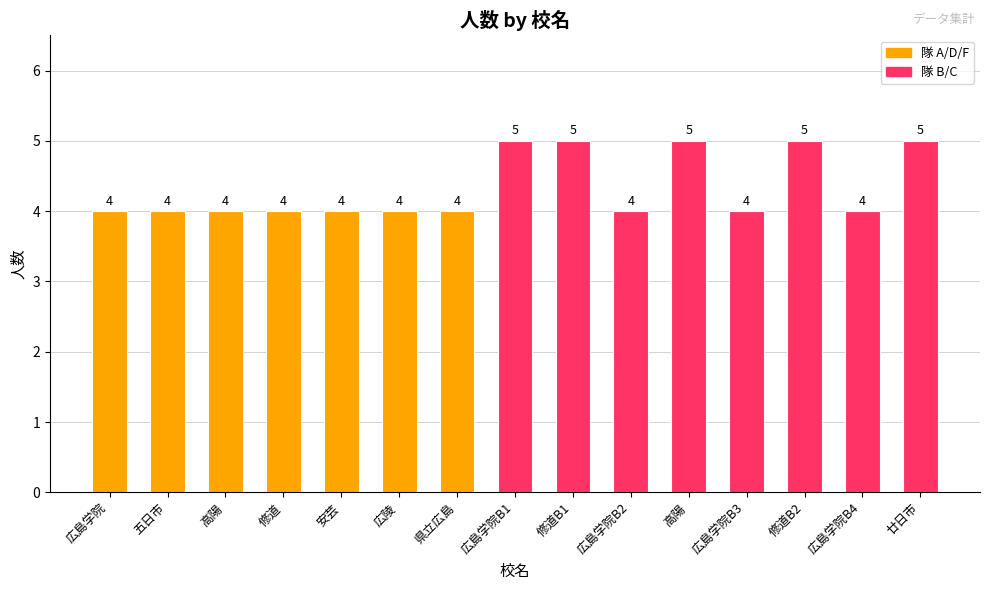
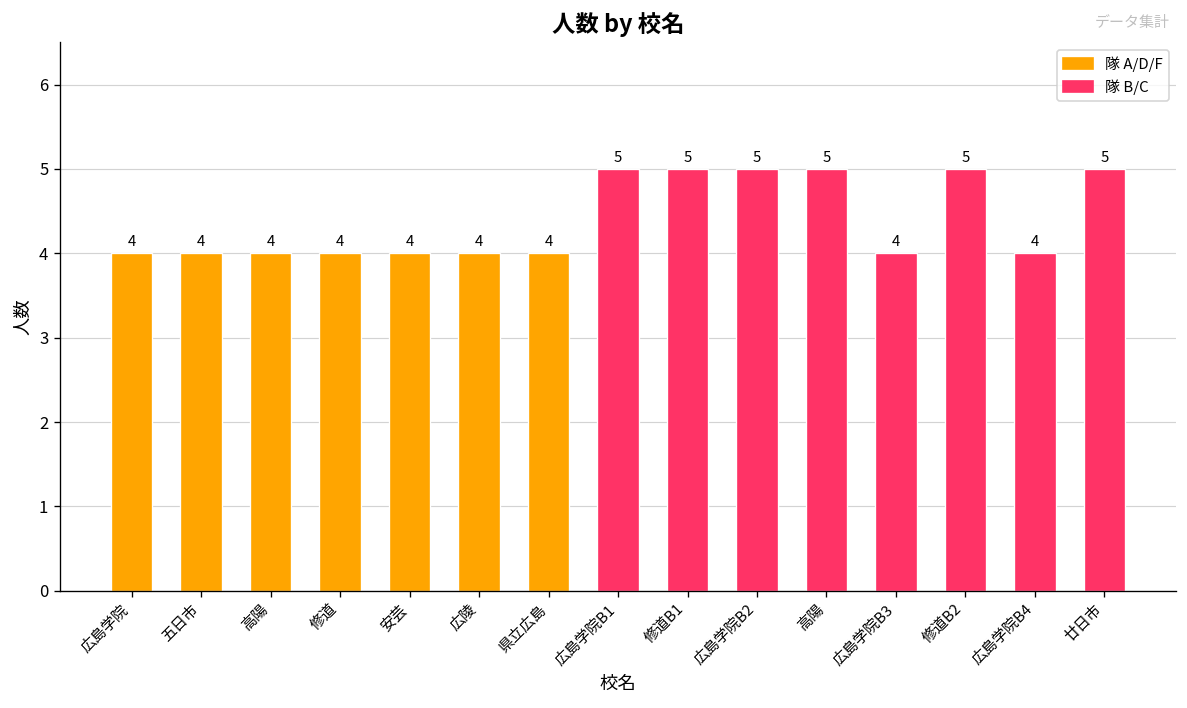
  {
    "広島学院": 4,
    "五日市": 4,
    "修道": 4,
    "安芸": 4,
    "広陵": 4,
    "県立広島": 4,
    "広島学院B1": 5,
    "修道B1": 5,
-   "広島学院B2": 4,
+   "広島学院B2": 5,
    "広島学院B3": 4,
    "修道B2": 5,
    "広島学院B4": 4,
    "廿日市": 5
  }
